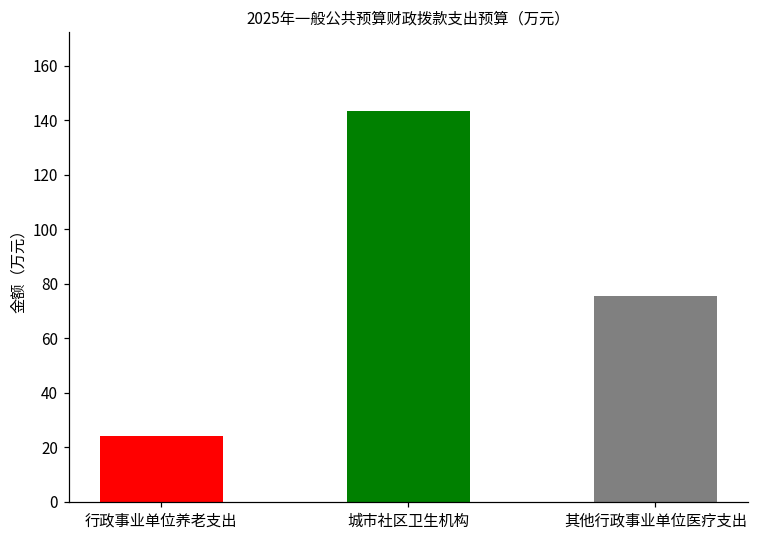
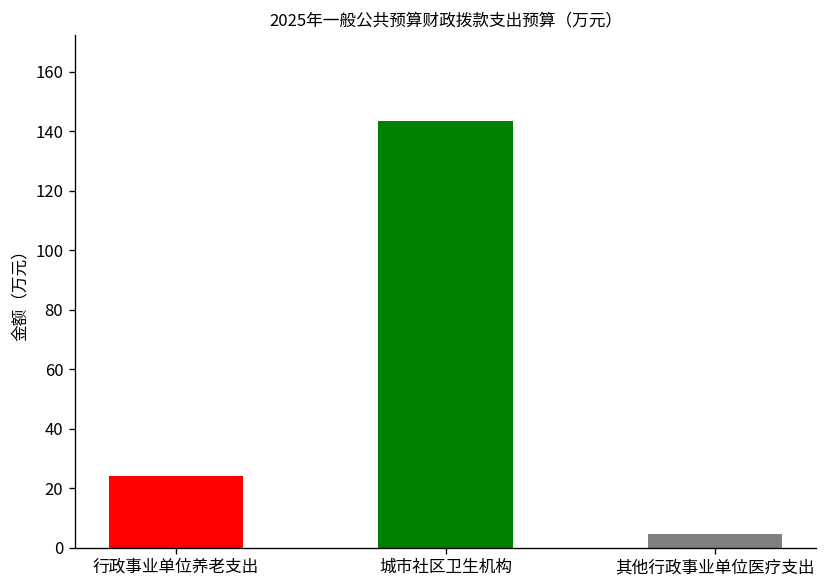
  {
    "行政事业单位养老支出": 24,
    "城市社区卫生机构": 144,
-   "其他行政事业单位医疗支出": 75
+   "其他行政事业单位医疗支出": 4
  }
